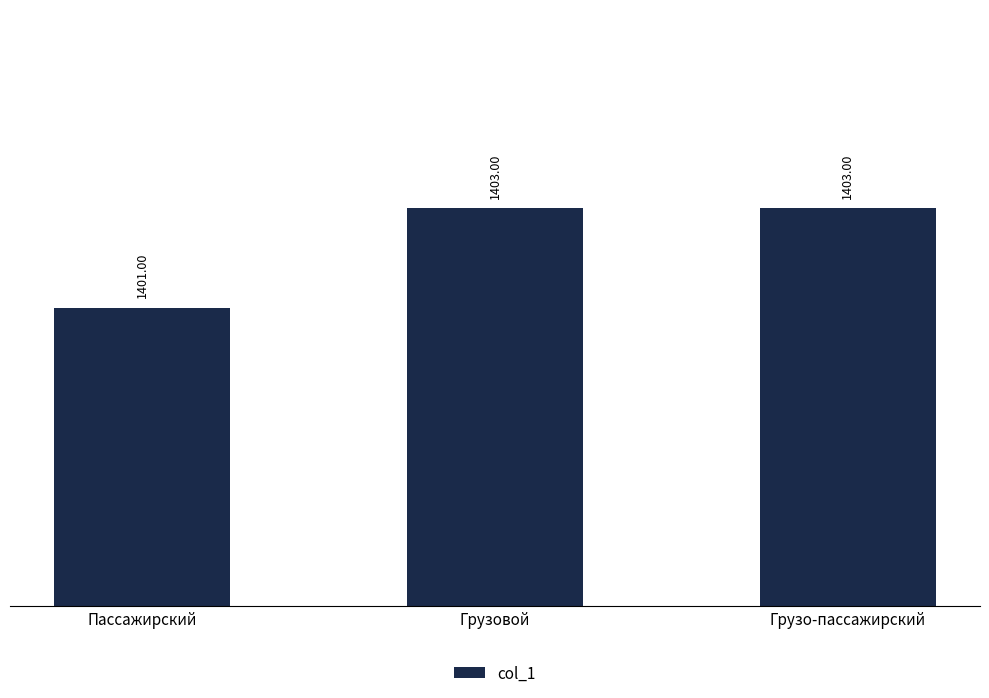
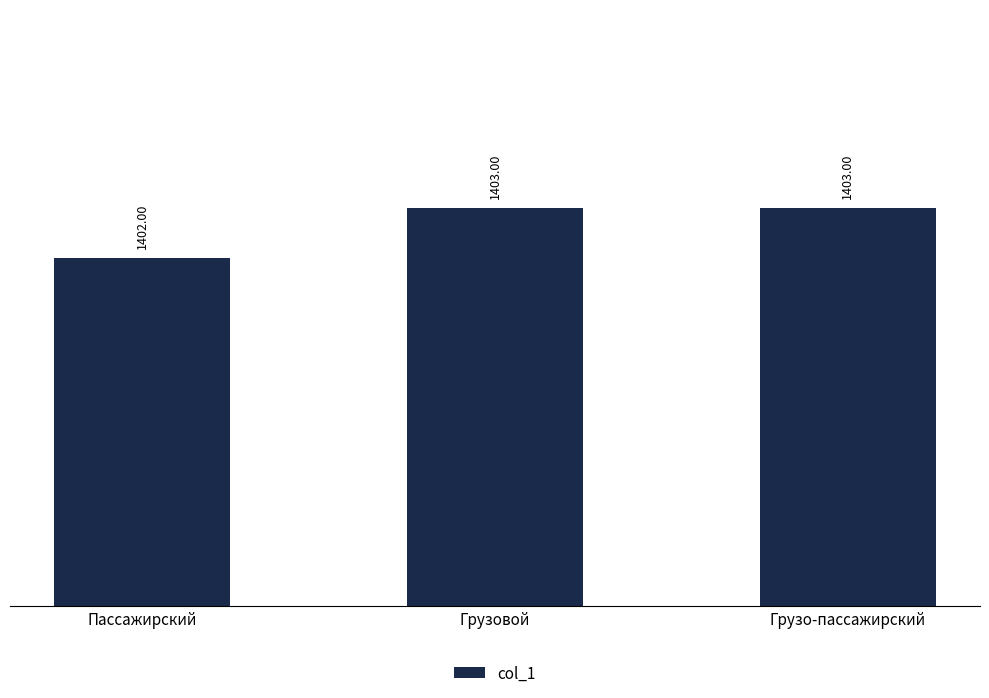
  {
-   "Пассажирский": 1401.00,
+   "Пассажирский": 1402.00,
    "Грузовой": 1403.00,
    "Грузо-пассажирский": 1403.00
  }
